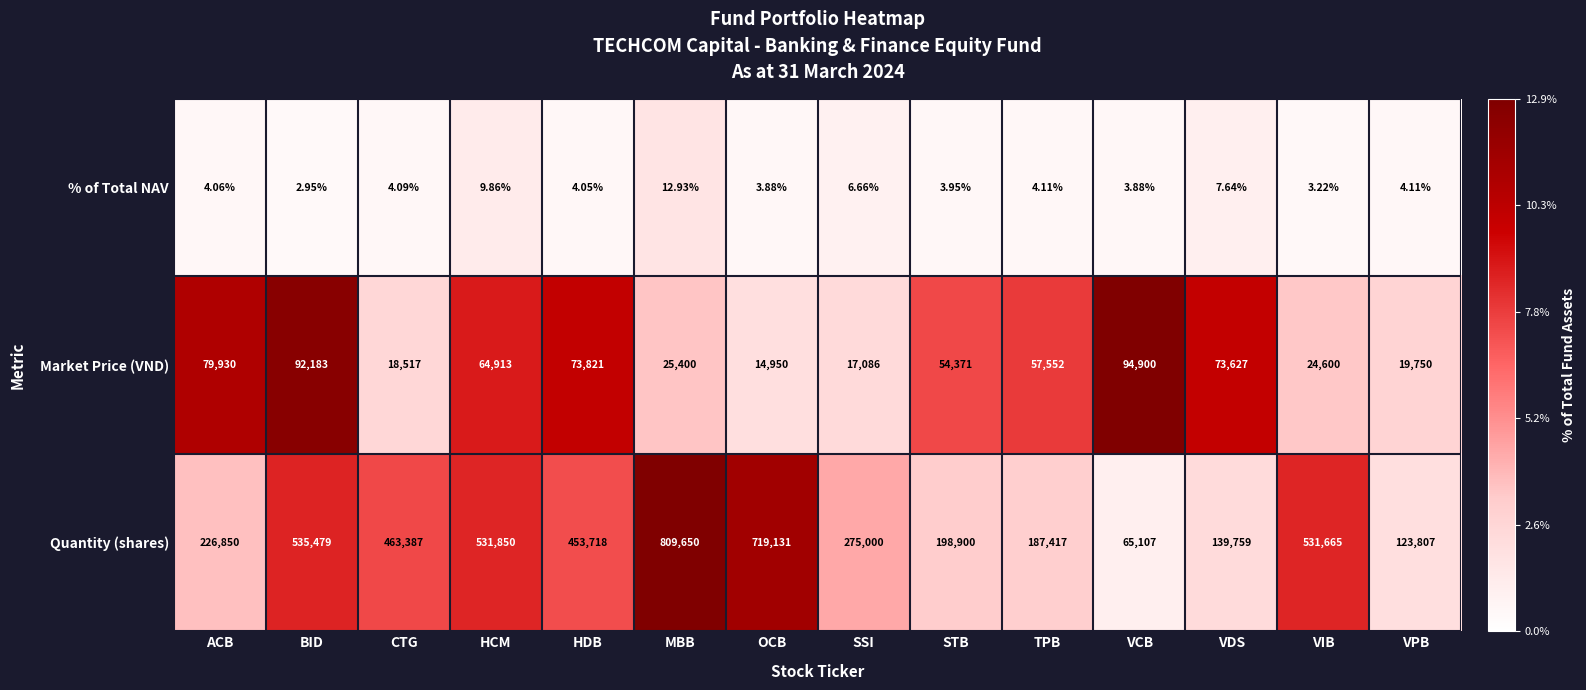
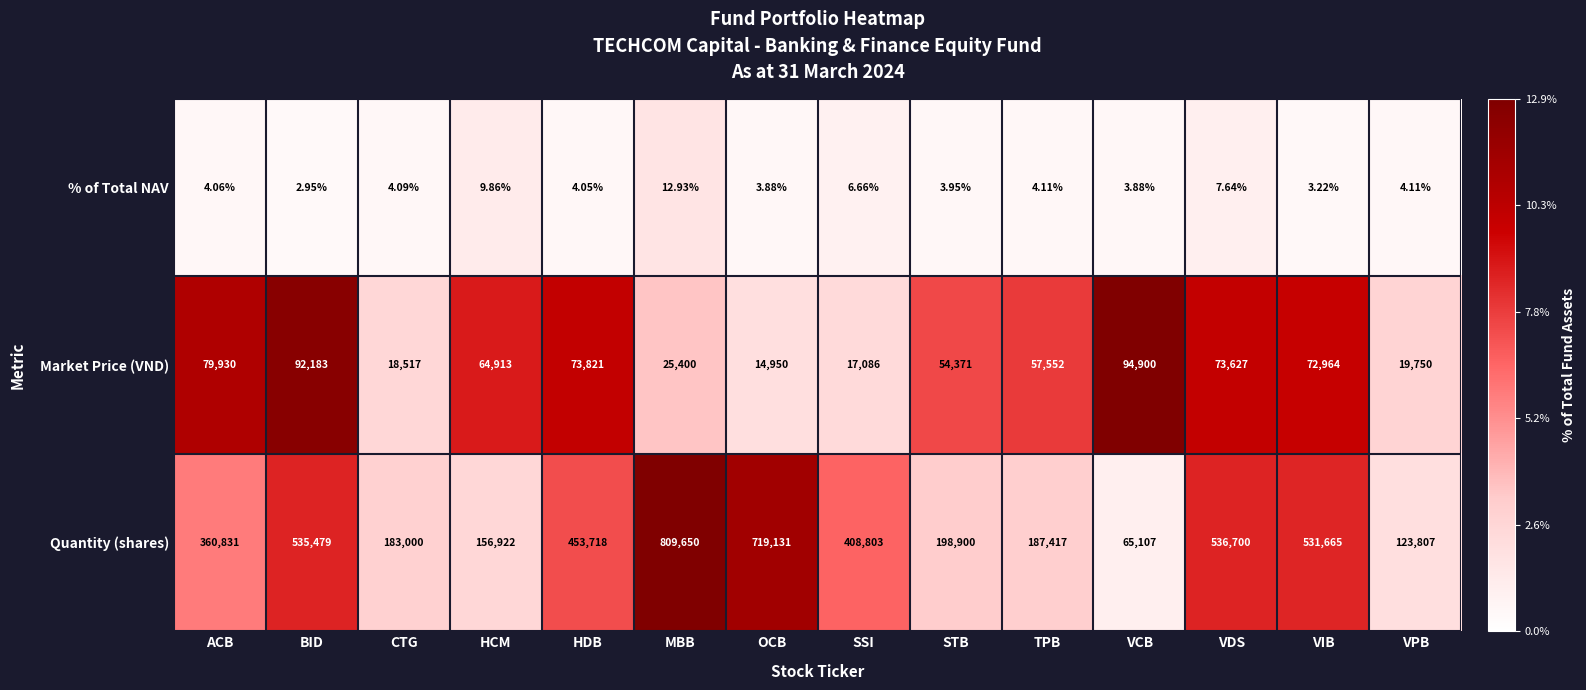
  {
    "% of Total NAV": {
      "ACB": "4.06%",
      "BID": "2.95%",
      "CTG": "4.09%",
      "HCM": "9.86%",
      "HDB": "4.05%",
      "MBB": "12.93%",
      "OCB": "3.88%",
      "SSI": "6.66%",
      "STB": "3.95%",
      "TPB": "4.11%",
      "VCB": "3.88%",
      "VDS": "7.64%",
      "VIB": "3.22%",
      "VPB": "4.11%"
    },
    "Market Price (VND)": {
      "ACB": "79,930",
      "BID": "92,183",
      "CTG": "18,517",
      "HCM": "64,913",
      "HDB": "73,821",
      "MBB": "25,400",
      "OCB": "14,950",
      "SSI": "17,086",
      "STB": "54,371",
      "TPB": "57,552",
      "VCB": "94,900",
      "VDS": "73,627",
-     "VIB": "24,600",
+     "VIB": "72,964",
      "VPB": "19,750"
    },
    "Quantity (shares)": {
-     "ACB": "226,850",
+     "ACB": "360,831",
      "BID": "535,479",
-     "CTG": "463,387",
-     "HCM": "531,850",
+     "CTG": "183,000",
+     "HCM": "156,922",
      "HDB": "453,718",
      "MBB": "809,650",
      "OCB": "719,131",
-     "SSI": "275,000",
+     "SSI": "408,803",
      "STB": "198,900",
      "TPB": "187,417",
      "VCB": "65,107",
-     "VDS": "139,759",
+     "VDS": "536,700",
      "VIB": "531,665",
      "VPB": "123,807"
    }
  }
